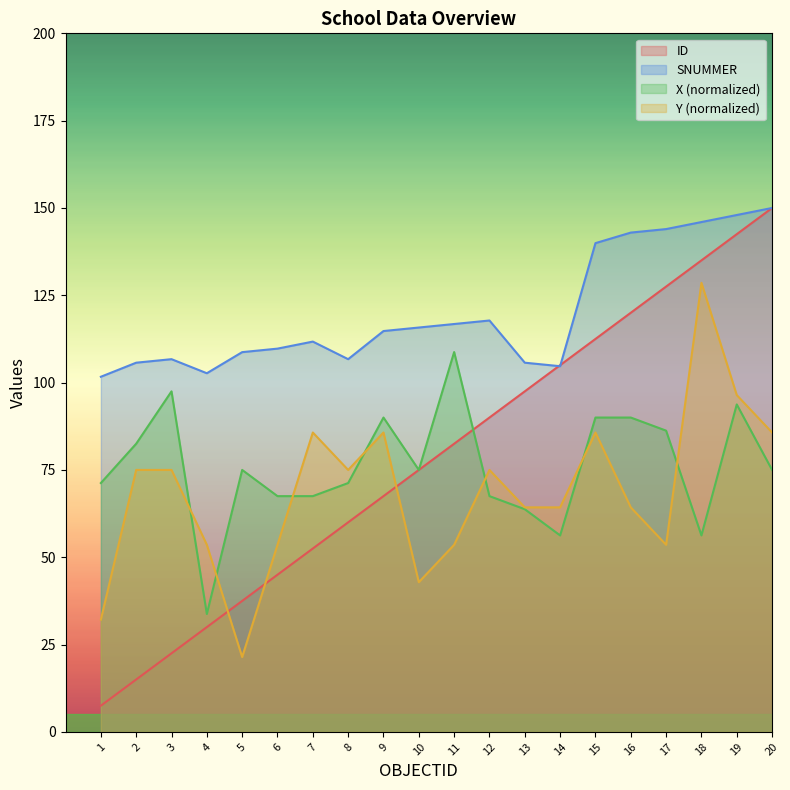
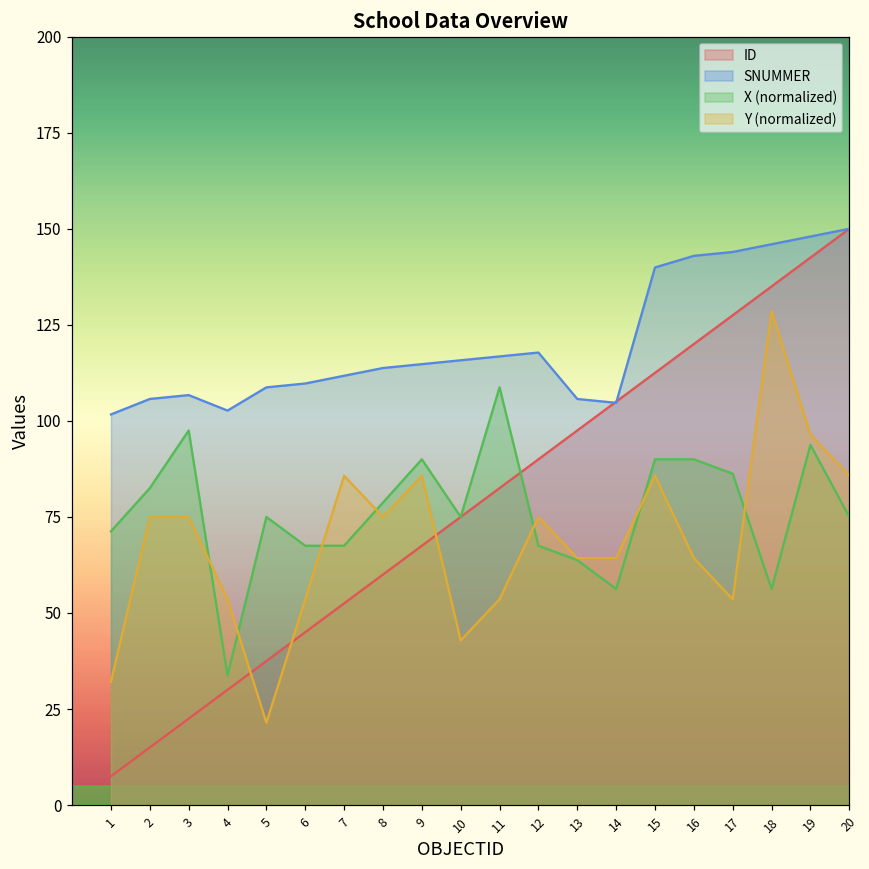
  {
    "SNUMMER": {
      "1": 102,
      "2": 106,
      "3": 107,
      "4": 103,
      "5": 109,
      "6": 110,
      "7": 112,
-     "8": 107,
+     "8": 114,
      "9": 115,
      "10": 116,
      "11": 117,
      "12": 118,
      "13": 106,
      "15": 140,
      "16": 143,
      "17": 144,
      "18": 146,
      "19": 148
    },
    "X (normalized)": {
      "1": 71,
      "2": 83,
      "3": 98,
      "4": 34,
      "5": 75,
      "6": 68,
      "7": 68,
-     "8": 71,
+     "8": 79,
      "9": 90,
      "11": 109,
      "12": 68,
      "14": 56,
      "15": 90,
      "16": 90,
      "17": 86,
      "18": 56,
      "19": 94,
      "20": 75
    }
  }
